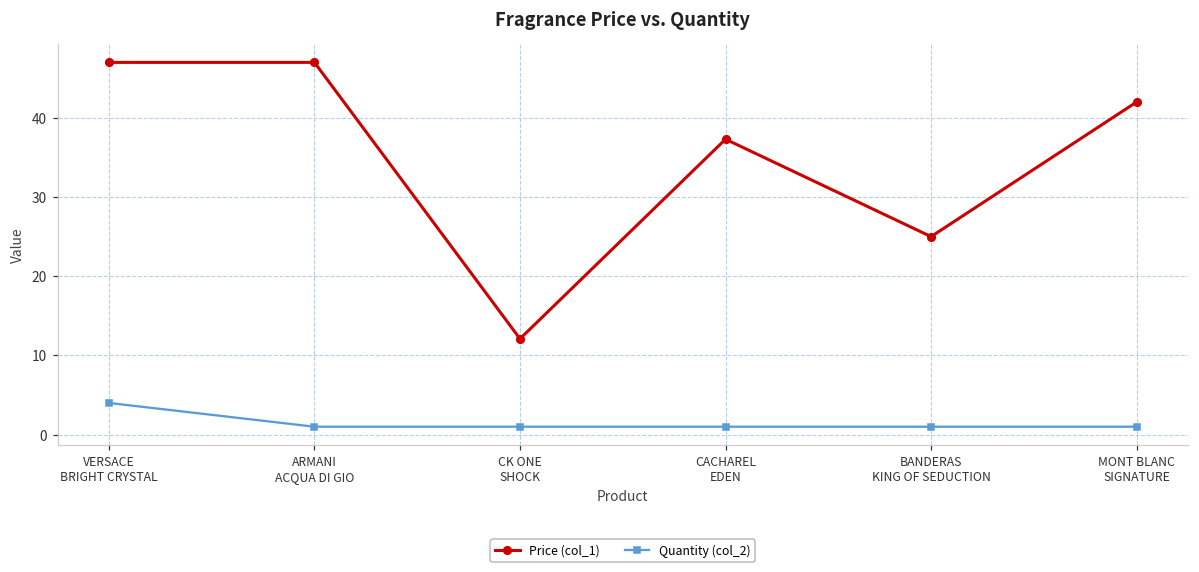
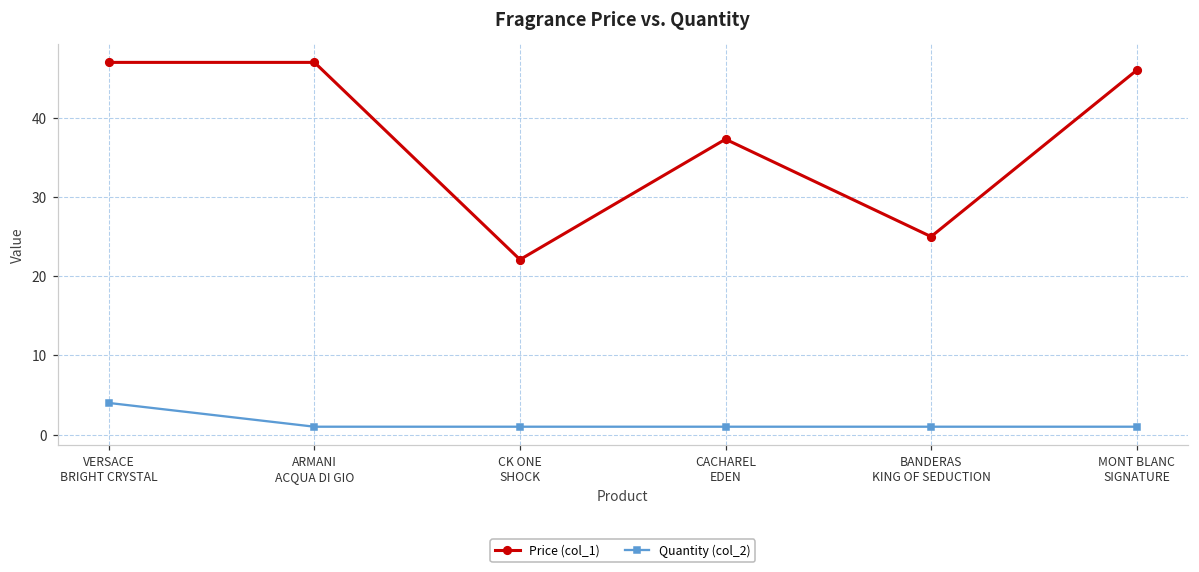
  {
    "Price (col_1)": {
      "VERSACE BRIGHT CRYSTAL": 47,
      "ARMANI ACQUA DI GIO": 47,
-     "CK ONE SHOCK": 12,
+     "CK ONE SHOCK": 22,
      "CACHAREL EDEN": 37,
      "BANDERAS KING OF SEDUCTION": 25,
-     "MONT BLANC SIGNATURE": 42
+     "MONT BLANC SIGNATURE": 46
    },
    "Quantity (col_2)": {
      "VERSACE BRIGHT CRYSTAL": 4,
      "ARMANI ACQUA DI GIO": 1,
      "CK ONE SHOCK": 1,
      "CACHAREL EDEN": 1,
      "BANDERAS KING OF SEDUCTION": 1,
      "MONT BLANC SIGNATURE": 1
    }
  }
